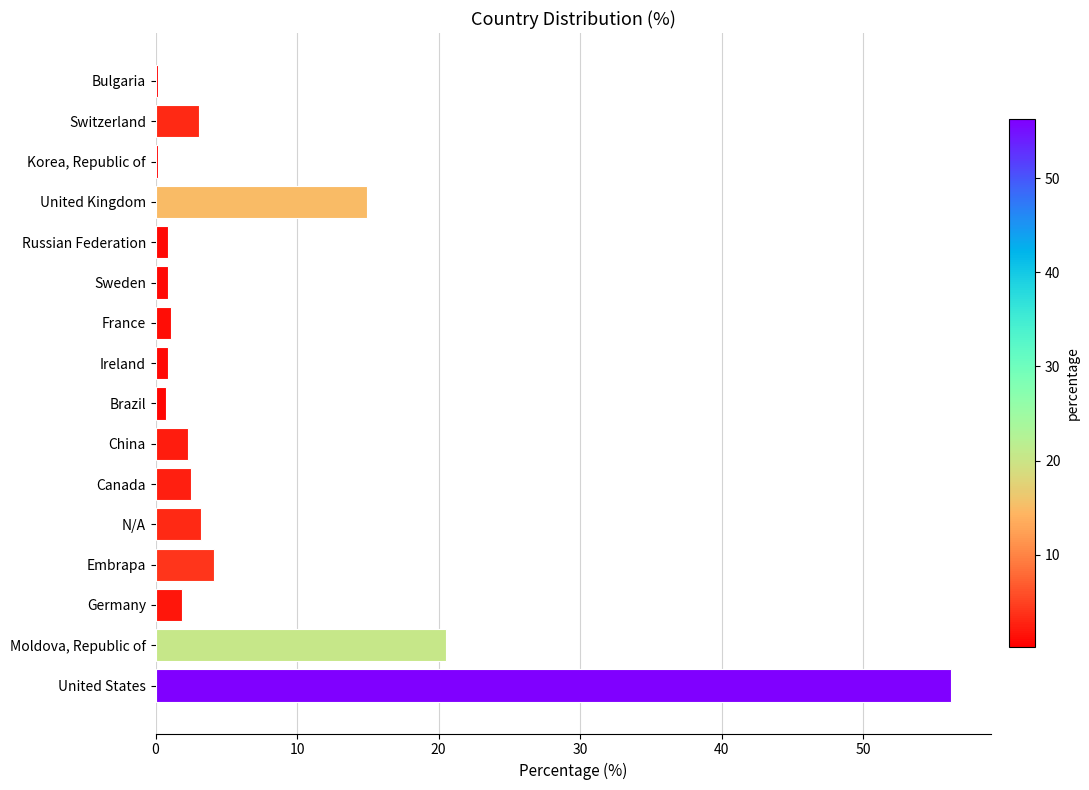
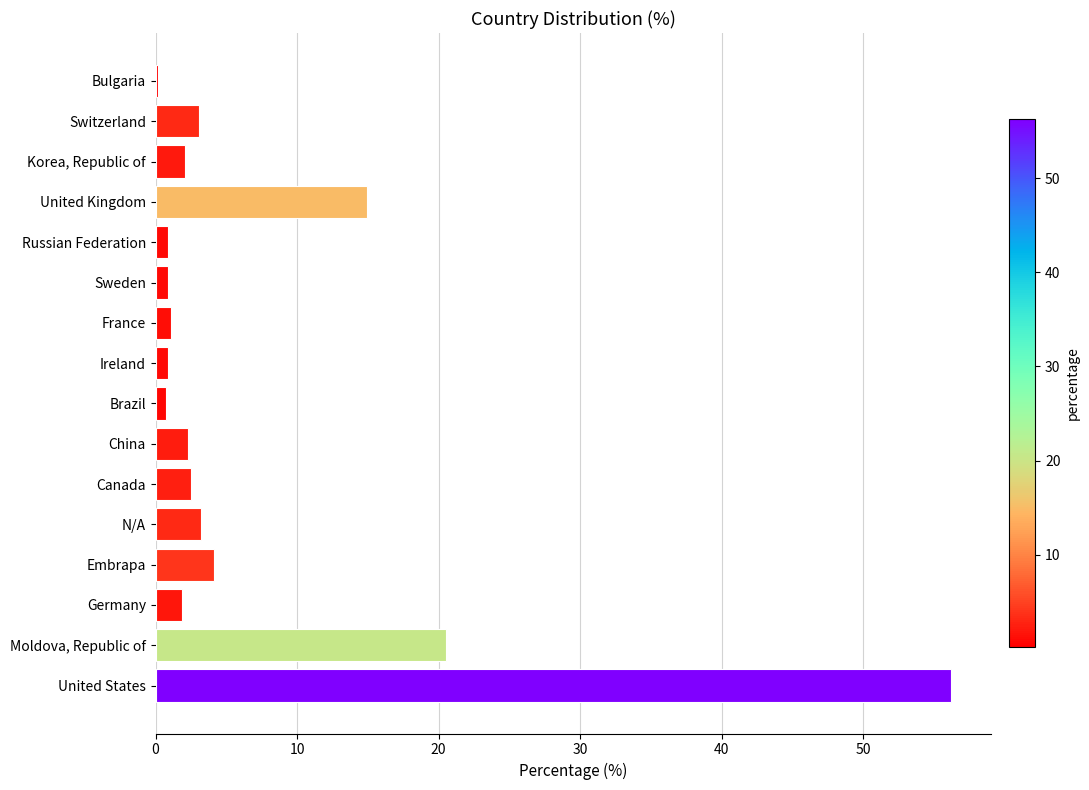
  {
    "Bulgaria": 0.2,
    "Switzerland": 3.1,
-   "Korea, Republic of": 0.2,
+   "Korea, Republic of": 2.1,
    "United Kingdom": 14.9,
    "Russian Federation": 0.9,
    "Sweden": 0.9,
    "France": 1.1,
    "Ireland": 0.9,
    "Brazil": 0.7,
    "China": 2.3,
    "Canada": 2.5,
    "N/A": 3.2,
    "Embrapa": 4.1,
    "Germany": 1.9,
    "Moldova, Republic of": 20.5,
    "United States": 56.3
  }
